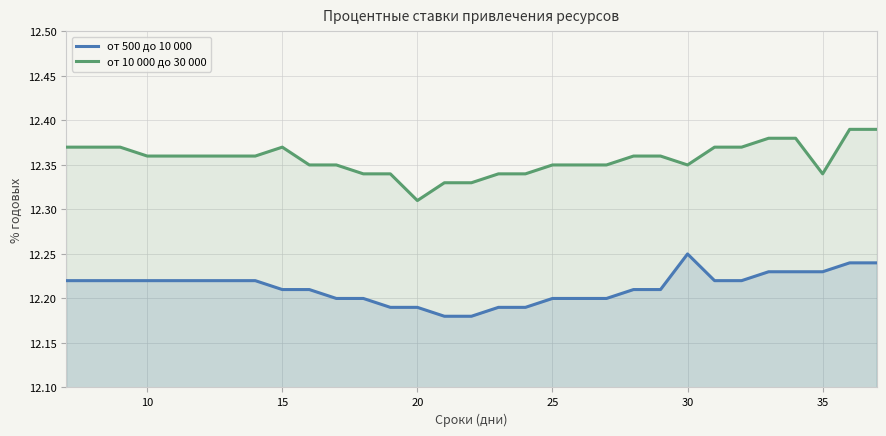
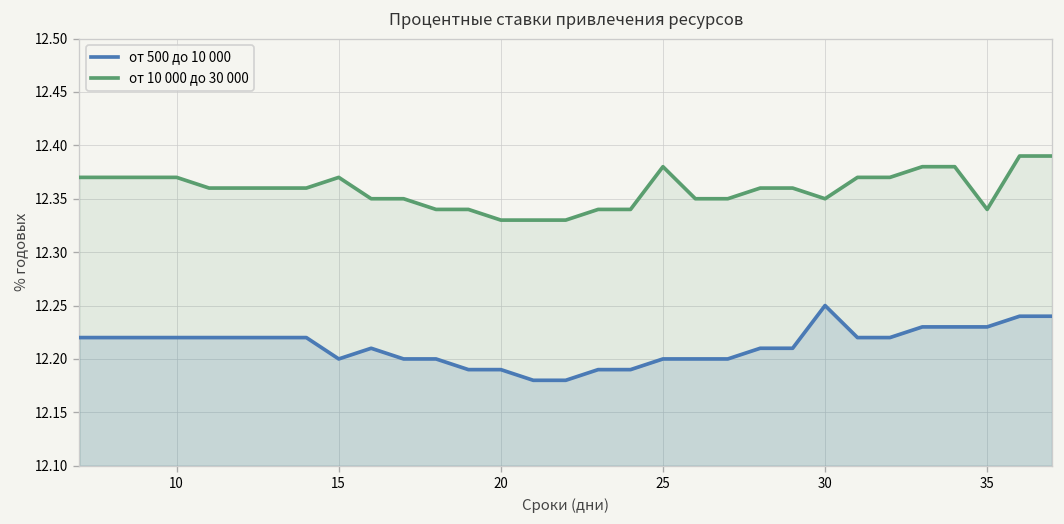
  {
    "от 500 до 10 000": {
      "10": 12.22,
-     "15": 12.21,
+     "15": 12.20,
      "20": 12.19,
      "25": 12.20,
      "30": 12.25,
      "35": 12.23
    },
    "от 10 000 до 30 000": {
-     "10": 12.36,
+     "10": 12.37,
      "15": 12.37,
-     "20": 12.31,
-     "25": 12.35,
+     "20": 12.33,
+     "25": 12.38,
      "30": 12.35,
      "35": 12.34
    }
  }
